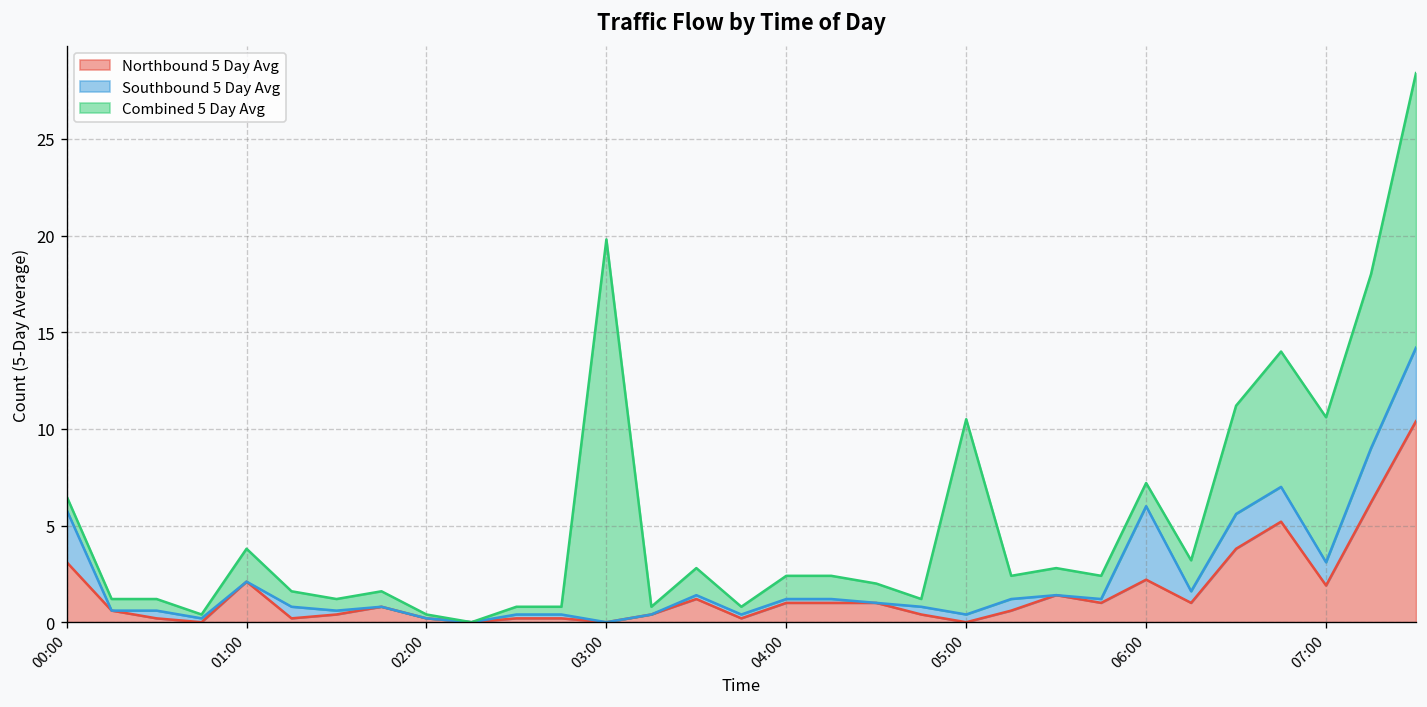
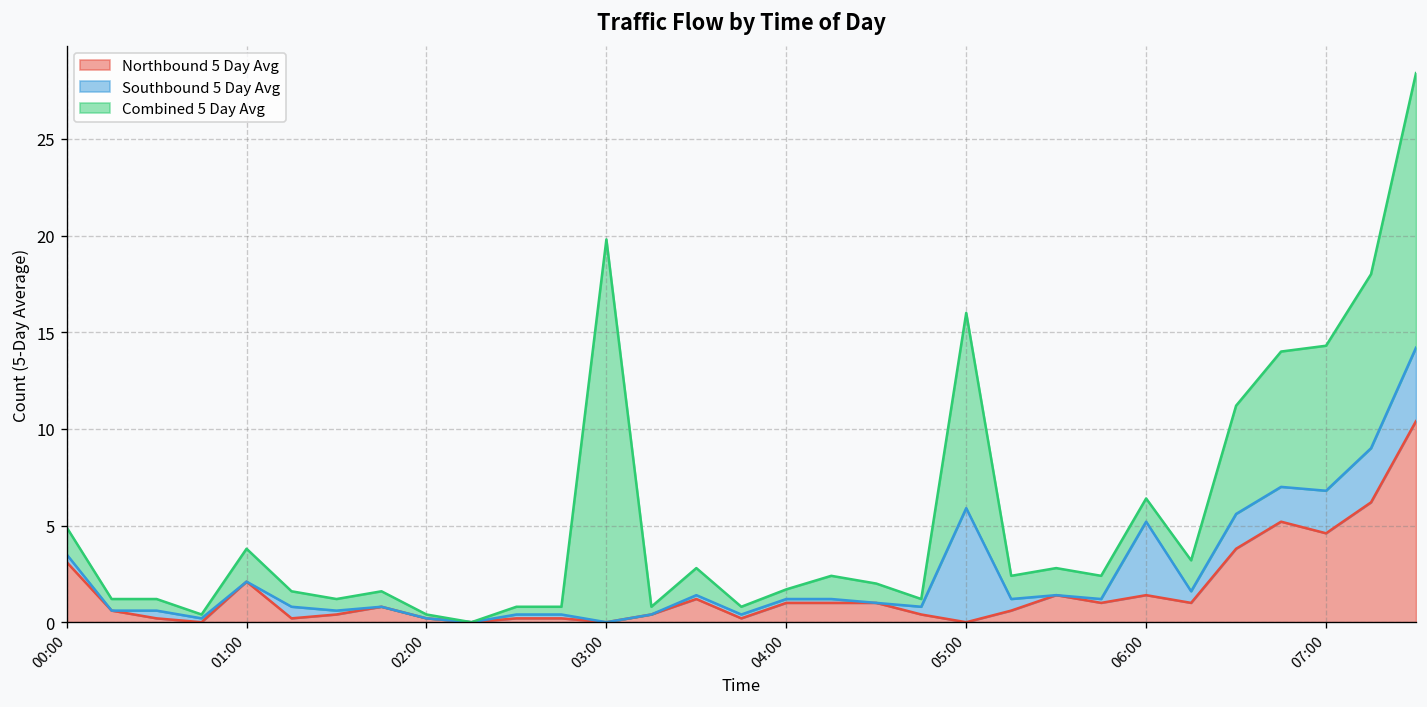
  {
    "Northbound 5 Day Avg": {
      "00:00": 3.1,
      "04:00": 1.0,
      "05:00": 0.0,
-     "06:00": 2.2,
-     "07:00": 1.9
+     "06:00": 1.4,
+     "07:00": 4.6
    },
    "Southbound 5 Day Avg": {
-     "00:00": 2.7,
+     "00:00": 0.4,
      "04:00": 0.2,
-     "05:00": 0.4,
+     "05:00": 5.9,
      "06:00": 3.8,
-     "07:00": 1.2
+     "07:00": 2.2
    },
    "Combined 5 Day Avg": {
-     "00:00": 0.7,
+     "00:00": 1.4,
      "01:00": 1.7,
      "02:00": 0.2,
      "03:00": 19.8,
-     "04:00": 1.2,
+     "04:00": 0.5,
      "05:00": 10.1,
      "06:00": 1.2,
      "07:00": 7.5
    }
  }
